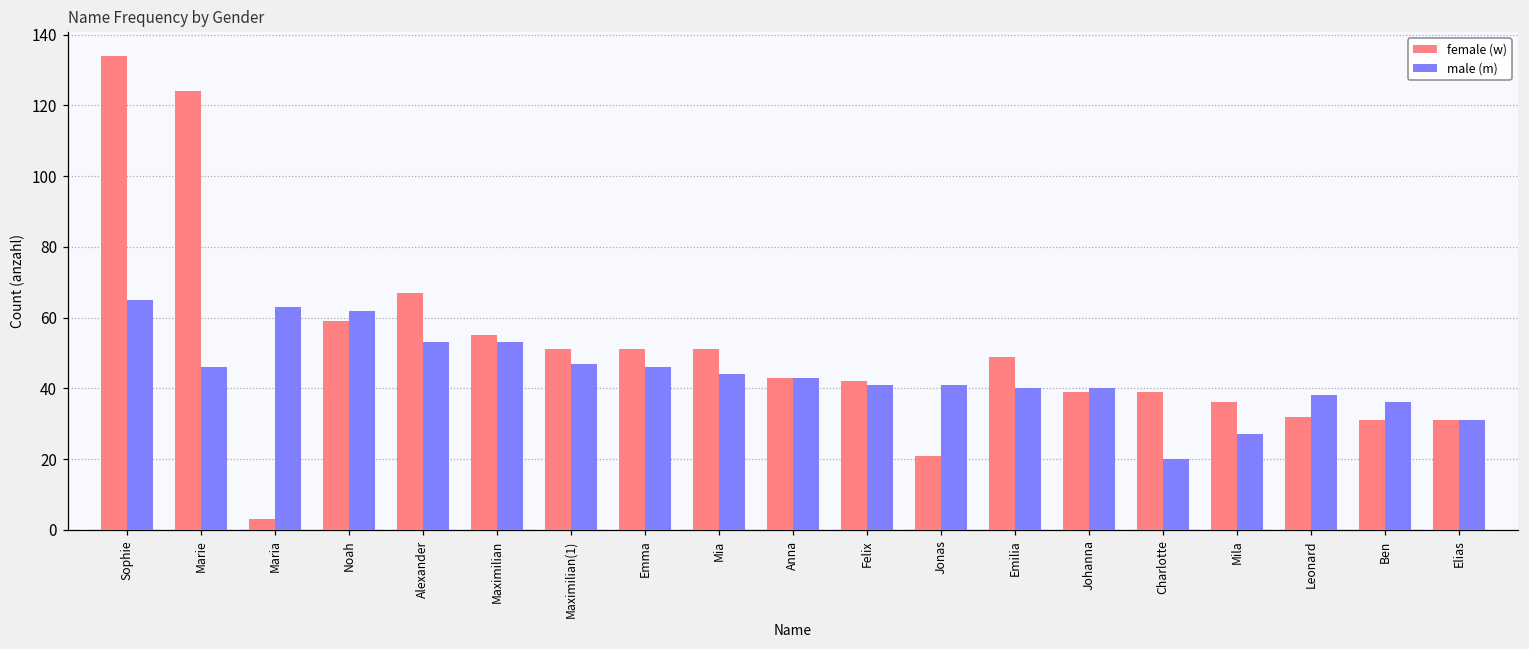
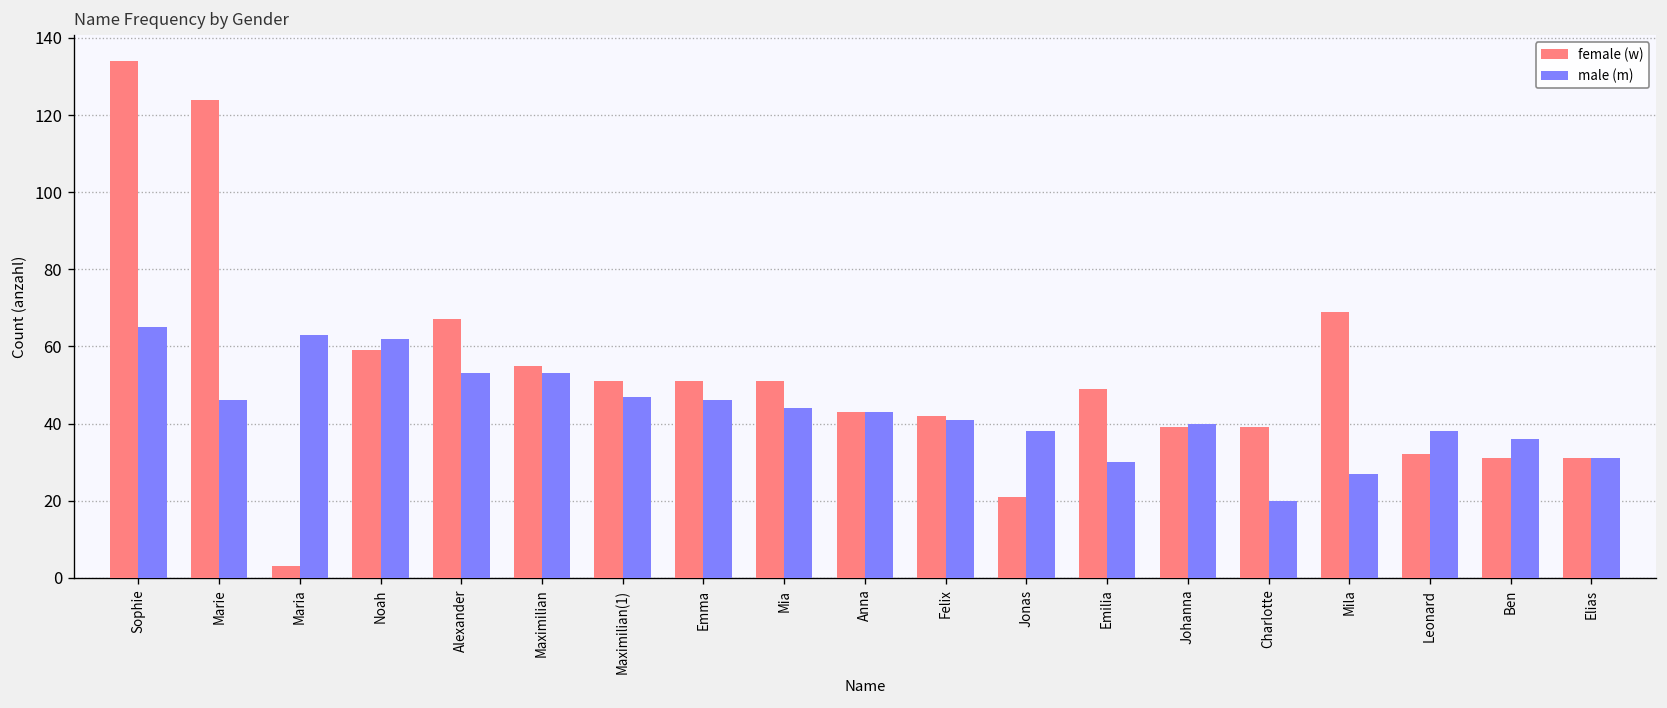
  {
    "female (w)": {
      "Sophie": 134,
      "Marie": 124,
      "Maria": 3,
      "Noah": 59,
      "Alexander": 67,
      "Maximilian": 55,
      "Maximilian(1)": 51,
      "Emma": 51,
      "Mia": 51,
      "Anna": 43,
      "Felix": 42,
      "Jonas": 21,
      "Emilia": 49,
      "Johanna": 39,
      "Charlotte": 39,
-     "Mila": 36,
+     "Mila": 69,
      "Leonard": 32,
      "Ben": 31,
      "Elias": 31
    },
    "male (m)": {
      "Sophie": 65,
      "Marie": 46,
      "Maria": 63,
      "Noah": 62,
      "Alexander": 53,
      "Maximilian": 53,
      "Maximilian(1)": 47,
      "Emma": 46,
      "Mia": 44,
      "Anna": 43,
      "Felix": 41,
-     "Jonas": 41,
-     "Emilia": 40,
+     "Jonas": 38,
+     "Emilia": 30,
      "Johanna": 40,
      "Charlotte": 20,
      "Mila": 27,
      "Leonard": 38,
      "Ben": 36,
      "Elias": 31
    }
  }
